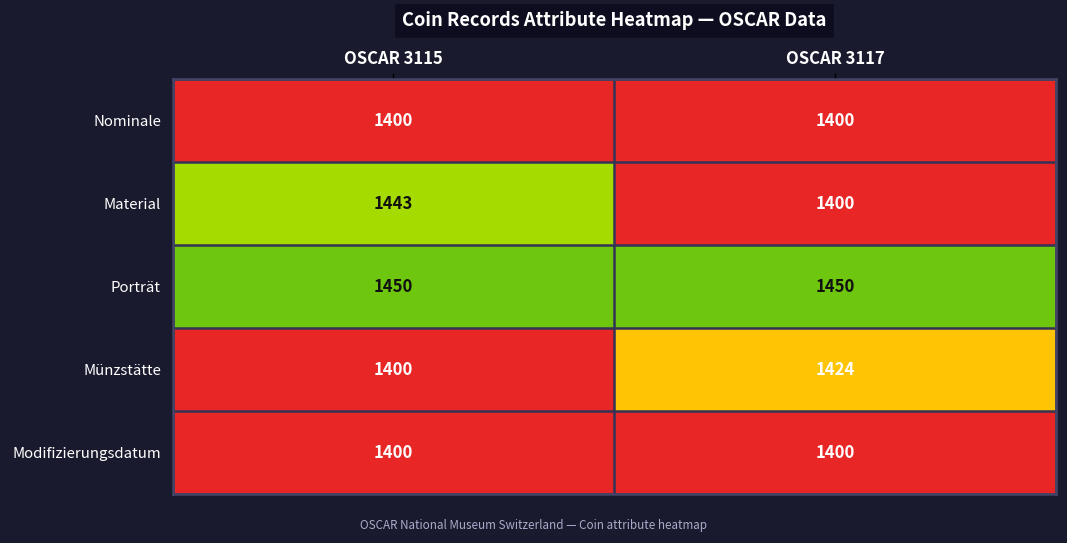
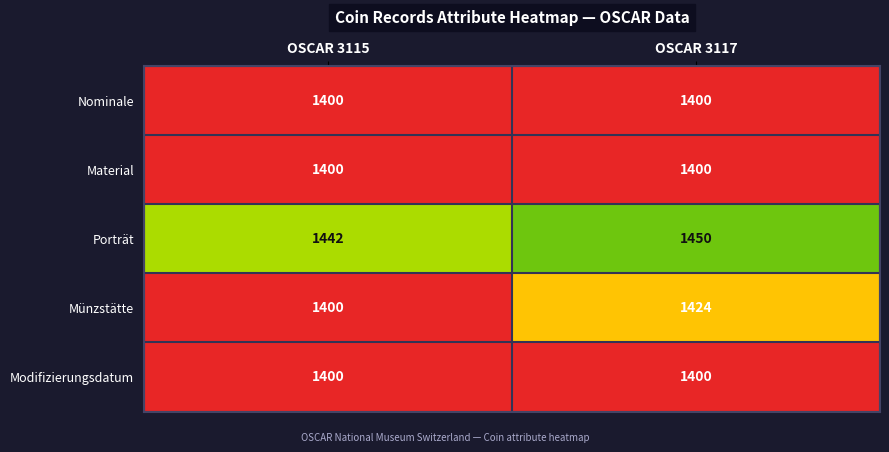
  {
    "Nominale": {
      "OSCAR 3115": 1400,
      "OSCAR 3117": 1400
    },
    "Material": {
-     "OSCAR 3115": 1443,
+     "OSCAR 3115": 1400,
      "OSCAR 3117": 1400
    },
    "Porträt": {
-     "OSCAR 3115": 1450,
+     "OSCAR 3115": 1442,
      "OSCAR 3117": 1450
    },
    "Münzstätte": {
      "OSCAR 3115": 1400,
      "OSCAR 3117": 1424
    },
    "Modifizierungsdatum": {
      "OSCAR 3115": 1400,
      "OSCAR 3117": 1400
    }
  }
